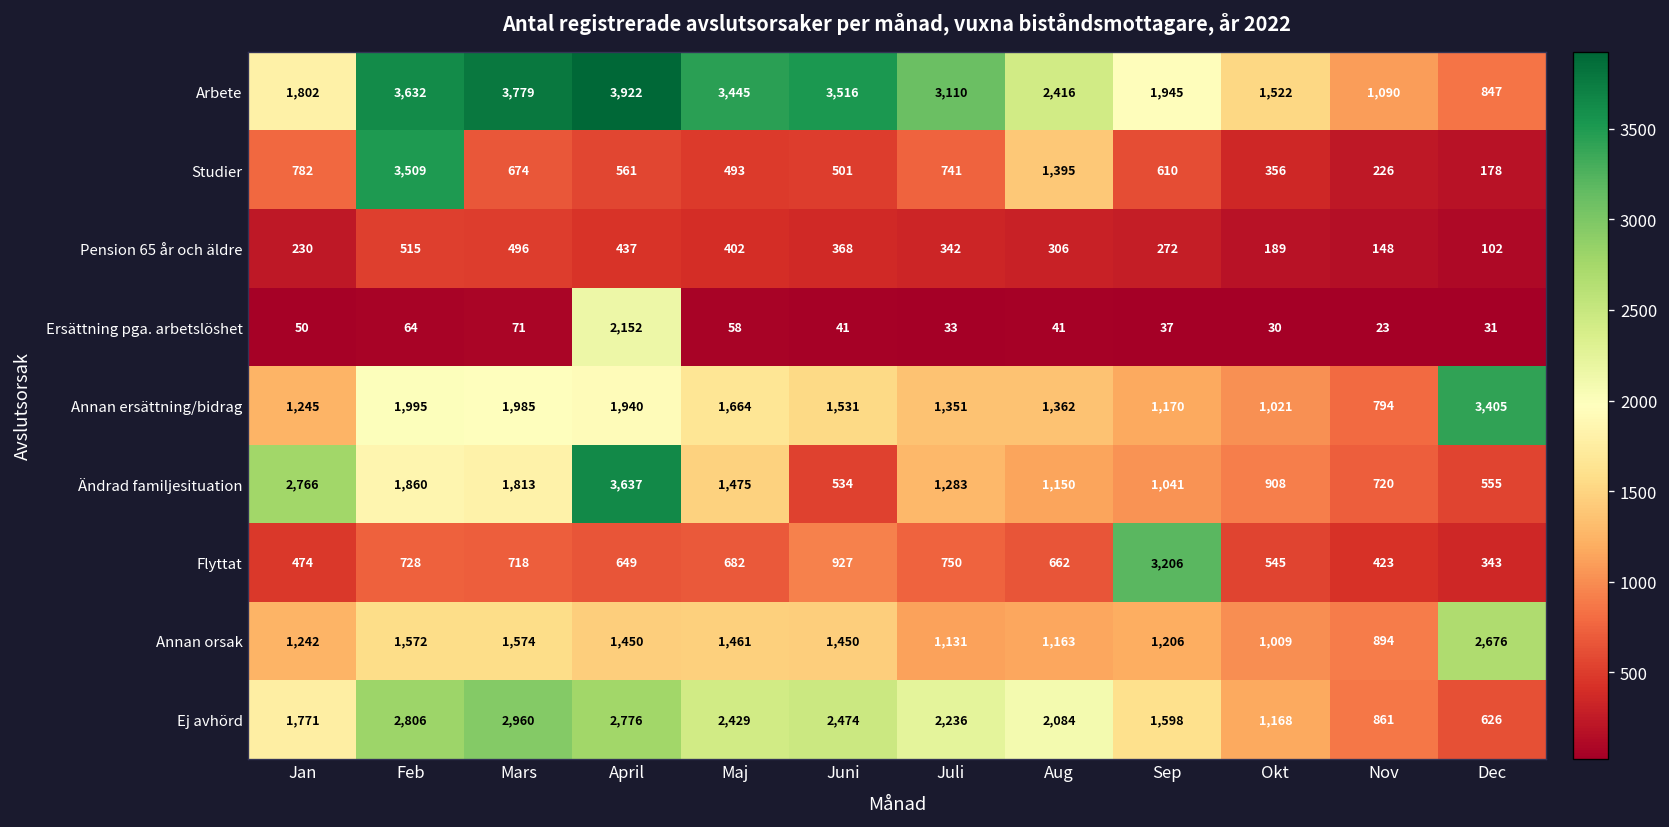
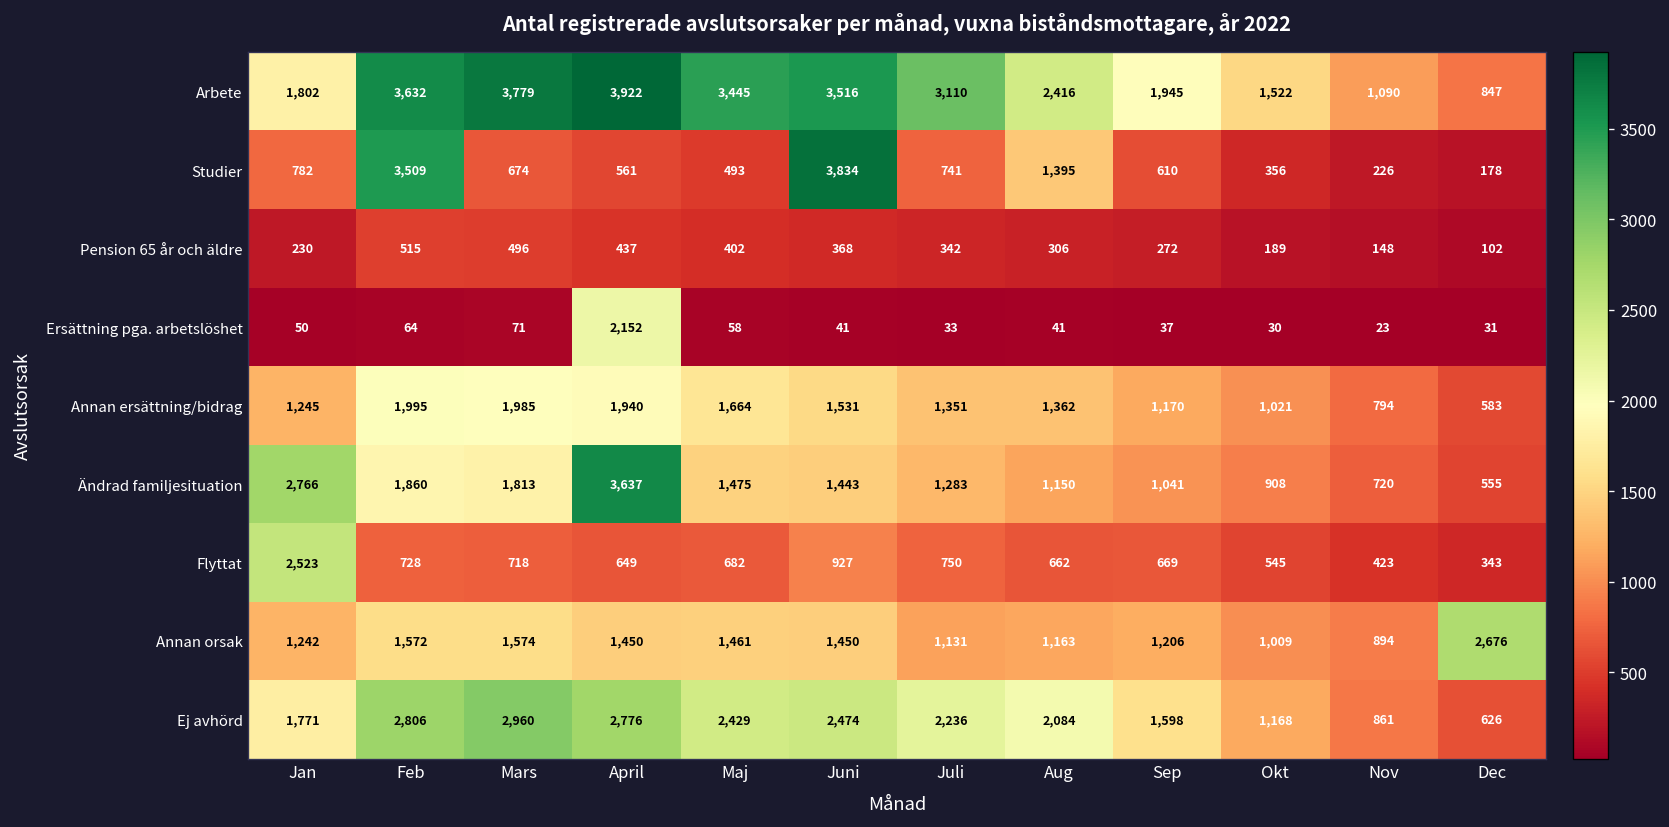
  {
    "Arbete": {
      "Jan": "1,802",
      "Feb": "3,632",
      "Mars": "3,779",
      "April": "3,922",
      "Maj": "3,445",
      "Juni": "3,516",
      "Juli": "3,110",
      "Aug": "2,416",
      "Sep": "1,945",
      "Okt": "1,522",
      "Nov": "1,090",
      "Dec": "847"
    },
    "Studier": {
      "Jan": "782",
      "Feb": "3,509",
      "Mars": "674",
      "April": "561",
      "Maj": "493",
-     "Juni": "501",
+     "Juni": "3,834",
      "Juli": "741",
      "Aug": "1,395",
      "Sep": "610",
      "Okt": "356",
      "Nov": "226",
      "Dec": "178"
    },
    "Pension 65 år och äldre": {
      "Jan": "230",
      "Feb": "515",
      "Mars": "496",
      "April": "437",
      "Maj": "402",
      "Juni": "368",
      "Juli": "342",
      "Aug": "306",
      "Sep": "272",
      "Okt": "189",
      "Nov": "148",
      "Dec": "102"
    },
    "Ersättning pga. arbetslöshet": {
      "Jan": "50",
      "Feb": "64",
      "Mars": "71",
      "April": "2,152",
      "Maj": "58",
      "Juni": "41",
      "Juli": "33",
      "Aug": "41",
      "Sep": "37",
      "Okt": "30",
      "Nov": "23",
      "Dec": "31"
    },
    "Annan ersättning/bidrag": {
      "Jan": "1,245",
      "Feb": "1,995",
      "Mars": "1,985",
      "April": "1,940",
      "Maj": "1,664",
      "Juni": "1,531",
      "Juli": "1,351",
      "Aug": "1,362",
      "Sep": "1,170",
      "Okt": "1,021",
      "Nov": "794",
-     "Dec": "3,405"
+     "Dec": "583"
    },
    "Ändrad familjesituation": {
      "Jan": "2,766",
      "Feb": "1,860",
      "Mars": "1,813",
      "April": "3,637",
      "Maj": "1,475",
-     "Juni": "534",
+     "Juni": "1,443",
      "Juli": "1,283",
      "Aug": "1,150",
      "Sep": "1,041",
      "Okt": "908",
      "Nov": "720",
      "Dec": "555"
    },
    "Flyttat": {
-     "Jan": "474",
+     "Jan": "2,523",
      "Feb": "728",
      "Mars": "718",
      "April": "649",
      "Maj": "682",
      "Juni": "927",
      "Juli": "750",
      "Aug": "662",
-     "Sep": "3,206",
+     "Sep": "669",
      "Okt": "545",
      "Nov": "423",
      "Dec": "343"
    },
    "Annan orsak": {
      "Jan": "1,242",
      "Feb": "1,572",
      "Mars": "1,574",
      "April": "1,450",
      "Maj": "1,461",
      "Juni": "1,450",
      "Juli": "1,131",
      "Aug": "1,163",
      "Sep": "1,206",
      "Okt": "1,009",
      "Nov": "894",
      "Dec": "2,676"
    },
    "Ej avhörd": {
      "Jan": "1,771",
      "Feb": "2,806",
      "Mars": "2,960",
      "April": "2,776",
      "Maj": "2,429",
      "Juni": "2,474",
      "Juli": "2,236",
      "Aug": "2,084",
      "Sep": "1,598",
      "Okt": "1,168",
      "Nov": "861",
      "Dec": "626"
    }
  }
